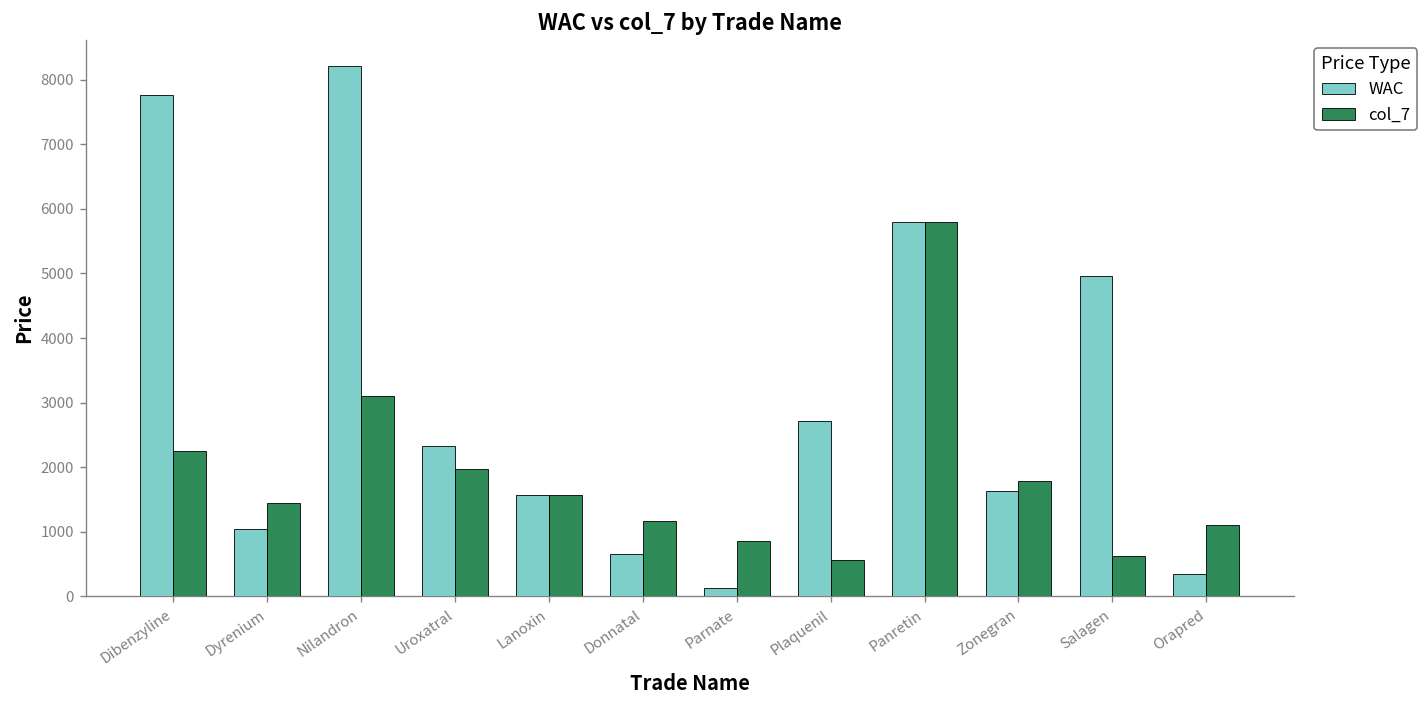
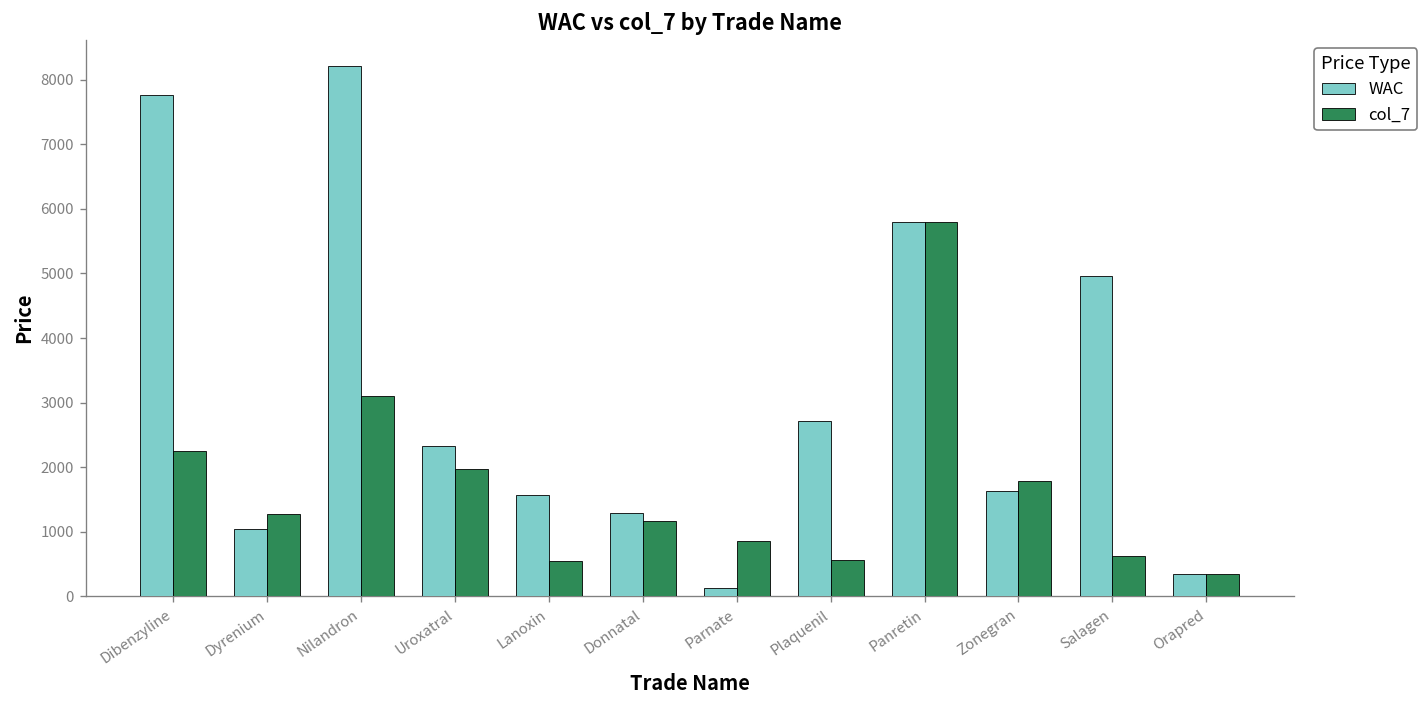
  {
    "WAC": {
      "Dibenzyline": 7800,
      "Dyrenium": 1100,
      "Nilandron": 8200,
      "Uroxatral": 2300,
      "Lanoxin": 1600,
-     "Donnatal": 700,
+     "Donnatal": 1300,
      "Parnate": 100,
      "Plaquenil": 2700,
      "Panretin": 5800,
      "Zonegran": 1600,
      "Salagen": 5000,
      "Orapred": 300
    },
    "col_7": {
      "Dibenzyline": 2300,
-     "Dyrenium": 1400,
+     "Dyrenium": 1300,
      "Nilandron": 3100,
      "Uroxatral": 2000,
-     "Lanoxin": 1600,
+     "Lanoxin": 500,
      "Donnatal": 1200,
      "Parnate": 900,
      "Plaquenil": 600,
      "Panretin": 5800,
      "Zonegran": 1800,
      "Salagen": 600,
-     "Orapred": 1100
+     "Orapred": 300
    }
  }
